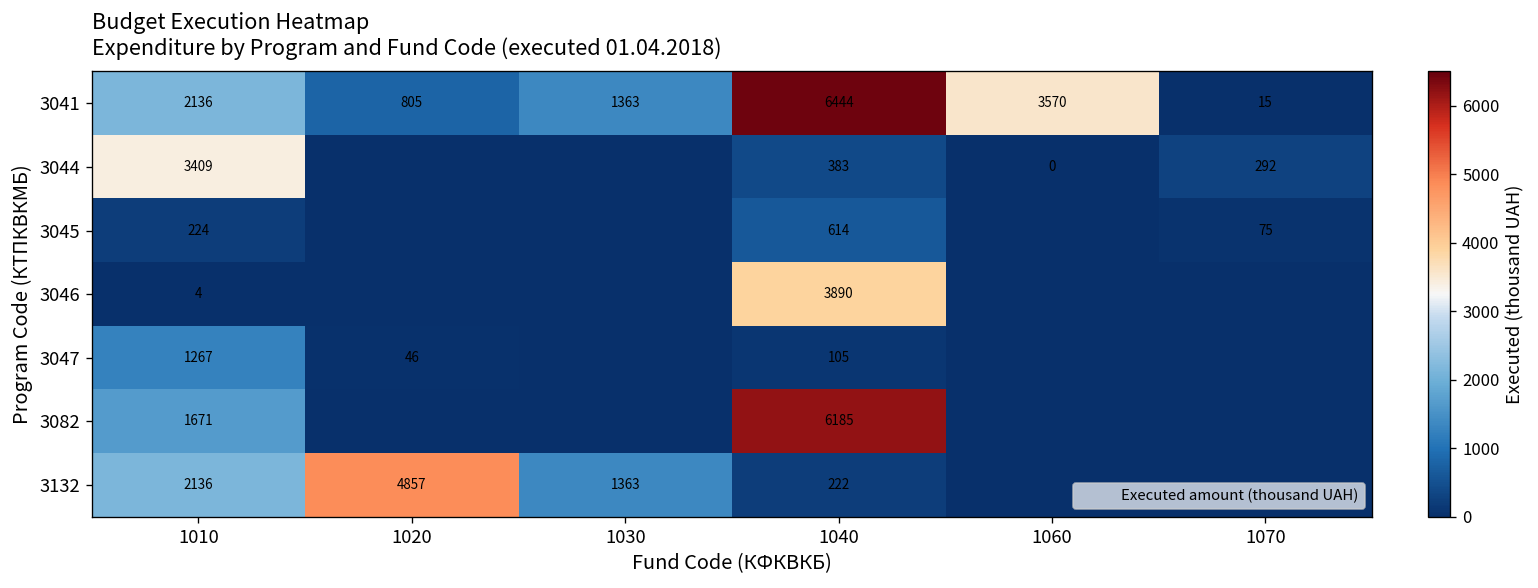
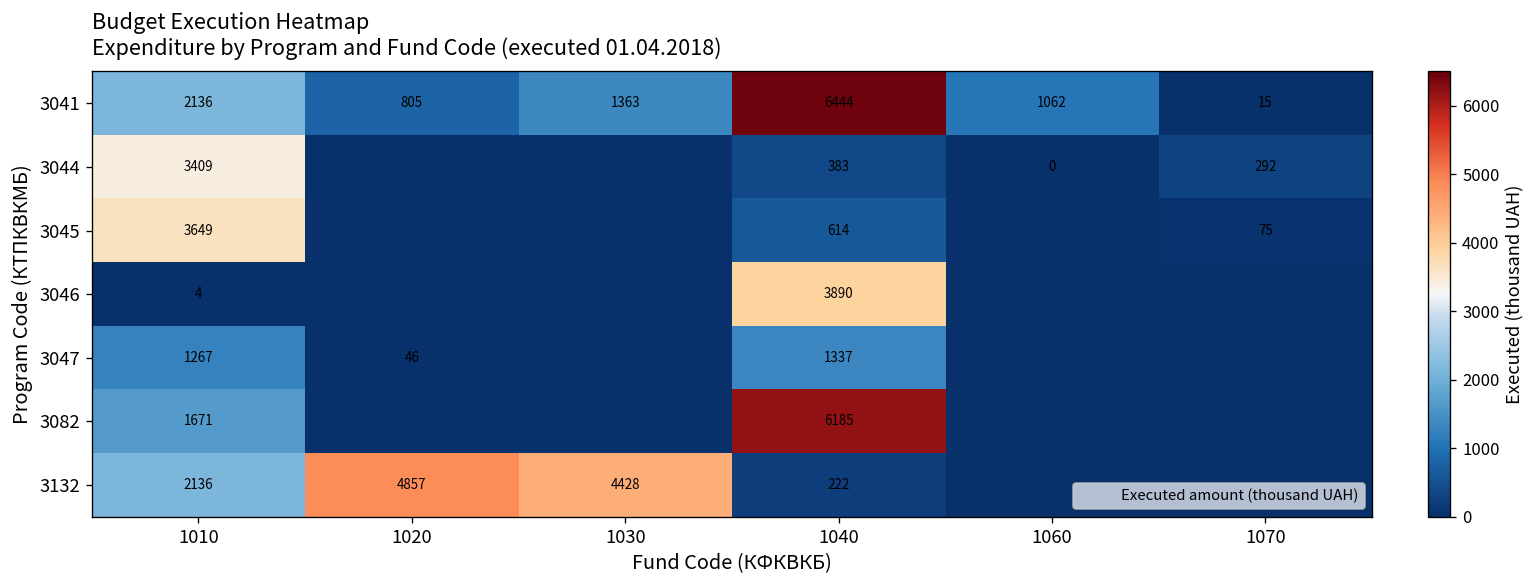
  {
    "3041": {
      "1010": 2136,
      "1020": 805,
      "1030": 1363,
      "1040": 6444,
-     "1060": 3570,
+     "1060": 1062,
      "1070": 15
    },
    "3044": {
      "1010": 3409,
      "1040": 383,
      "1060": 0,
      "1070": 292
    },
    "3045": {
-     "1010": 224,
+     "1010": 3649,
      "1040": 614,
      "1070": 75
    },
    "3046": {
      "1010": 4,
      "1040": 3890
    },
    "3047": {
      "1010": 1267,
      "1020": 46,
-     "1040": 105
+     "1040": 1337
    },
    "3082": {
      "1010": 1671,
      "1040": 6185
    },
    "3132": {
      "1010": 2136,
      "1020": 4857,
-     "1030": 1363,
+     "1030": 4428,
      "1040": 222
    }
  }
